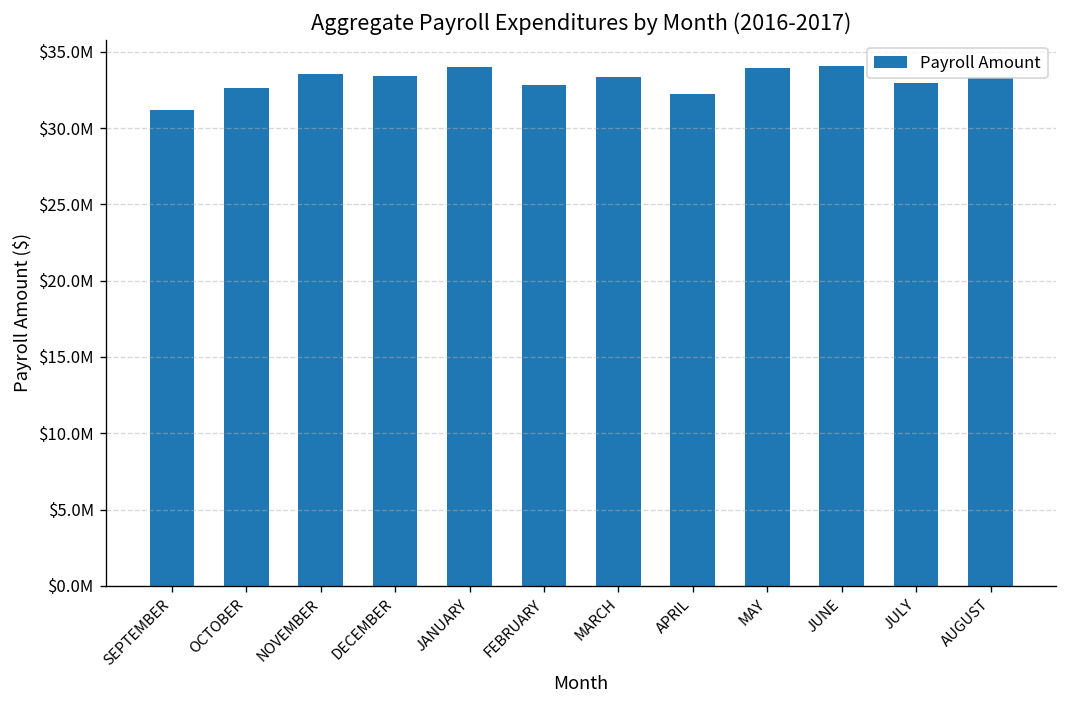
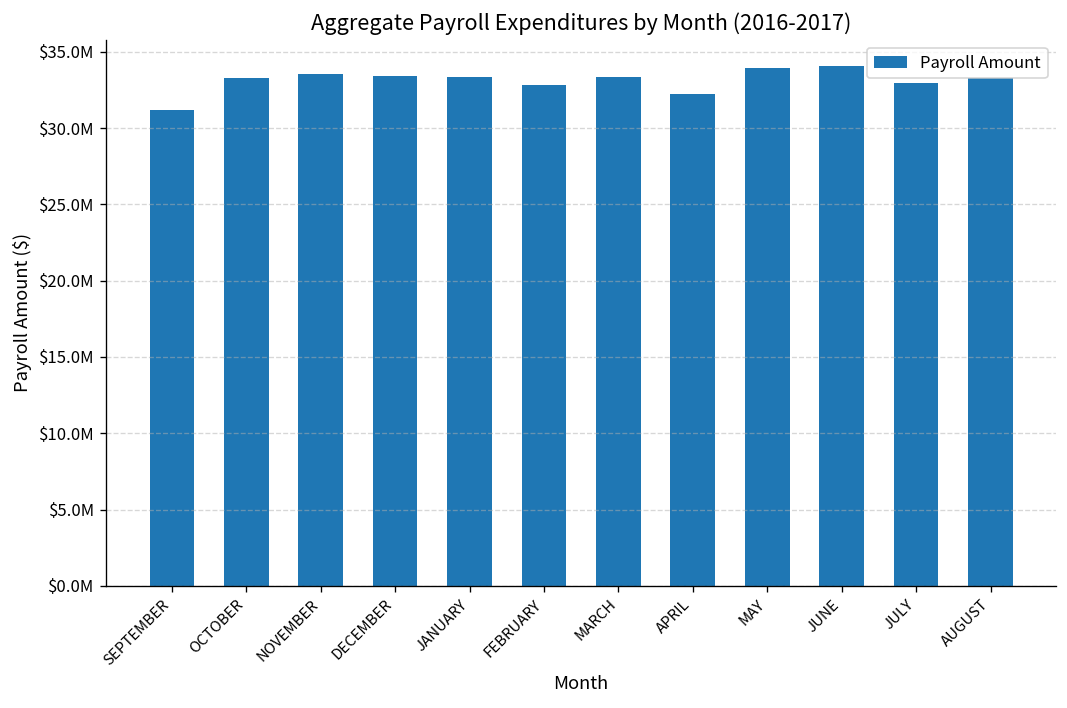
  {
    "SEPTEMBER": "$31200000",
-   "OCTOBER": "$32600000",
+   "OCTOBER": "$33300000",
    "NOVEMBER": "$33500000",
    "DECEMBER": "$33400000",
-   "JANUARY": "$34000000",
+   "JANUARY": "$33300000",
    "FEBRUARY": "$32800000",
    "MARCH": "$33400000",
    "APRIL": "$32200000",
    "MAY": "$34000000",
    "JUNE": "$34100000",
    "JULY": "$32900000",
    "AUGUST": "$33200000"
  }
